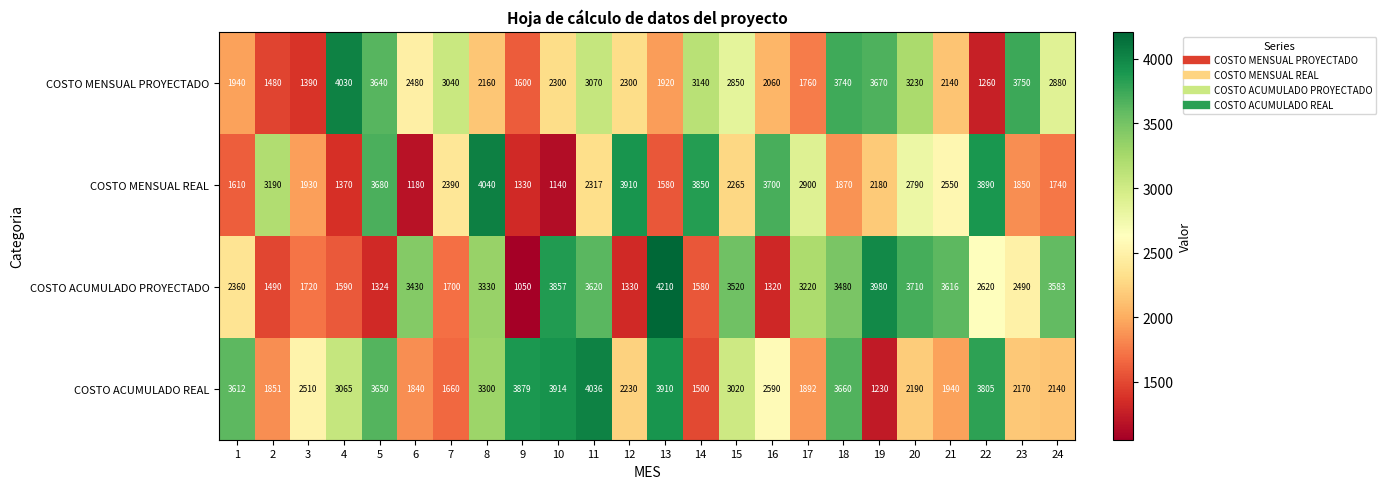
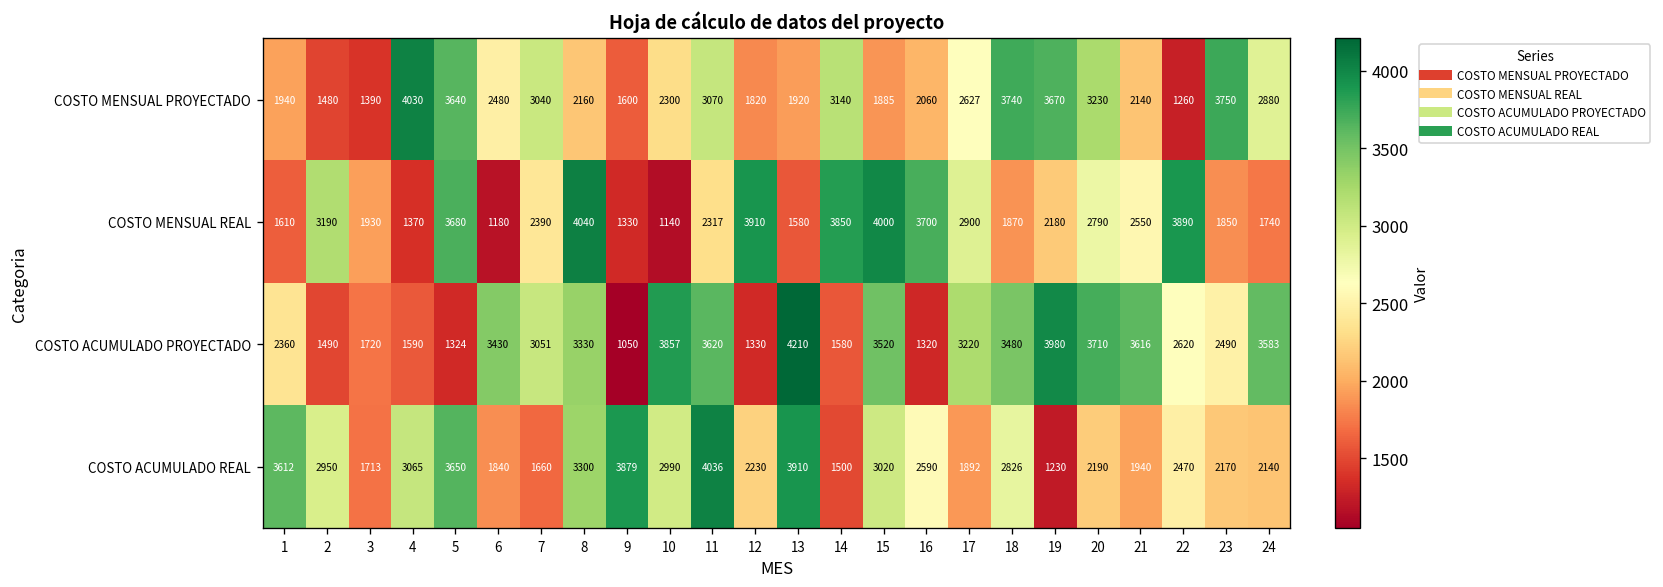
  {
    "COSTO MENSUAL PROYECTADO": {
      "1": 1940,
      "2": 1480,
      "3": 1390,
      "4": 4030,
      "5": 3640,
      "6": 2480,
      "7": 3040,
      "8": 2160,
      "9": 1600,
      "10": 2300,
      "11": 3070,
-     "12": 2300,
+     "12": 1820,
      "13": 1920,
      "14": 3140,
-     "15": 2850,
+     "15": 1885,
      "16": 2060,
-     "17": 1760,
+     "17": 2627,
      "18": 3740,
      "19": 3670,
      "20": 3230,
      "21": 2140,
      "22": 1260,
      "23": 3750,
      "24": 2880
    },
    "COSTO MENSUAL REAL": {
      "1": 1610,
      "2": 3190,
      "3": 1930,
      "4": 1370,
      "5": 3680,
      "6": 1180,
      "7": 2390,
      "8": 4040,
      "9": 1330,
      "10": 1140,
      "11": 2317,
      "12": 3910,
      "13": 1580,
      "14": 3850,
-     "15": 2265,
+     "15": 4000,
      "16": 3700,
      "17": 2900,
      "18": 1870,
      "19": 2180,
      "20": 2790,
      "21": 2550,
      "22": 3890,
      "23": 1850,
      "24": 1740
    },
    "COSTO ACUMULADO PROYECTADO": {
      "1": 2360,
      "2": 1490,
      "3": 1720,
      "4": 1590,
      "5": 1324,
      "6": 3430,
-     "7": 1700,
+     "7": 3051,
      "8": 3330,
      "9": 1050,
      "10": 3857,
      "11": 3620,
      "12": 1330,
      "13": 4210,
      "14": 1580,
      "15": 3520,
      "16": 1320,
      "17": 3220,
      "18": 3480,
      "19": 3980,
      "20": 3710,
      "21": 3616,
      "22": 2620,
      "23": 2490,
      "24": 3583
    },
    "COSTO ACUMULADO REAL": {
      "1": 3612,
-     "2": 1851,
-     "3": 2510,
+     "2": 2950,
+     "3": 1713,
      "4": 3065,
      "5": 3650,
      "6": 1840,
      "7": 1660,
      "8": 3300,
      "9": 3879,
-     "10": 3914,
+     "10": 2990,
      "11": 4036,
      "12": 2230,
      "13": 3910,
      "14": 1500,
      "15": 3020,
      "16": 2590,
      "17": 1892,
-     "18": 3660,
+     "18": 2826,
      "19": 1230,
      "20": 2190,
      "21": 1940,
-     "22": 3805,
+     "22": 2470,
      "23": 2170,
      "24": 2140
    }
  }
